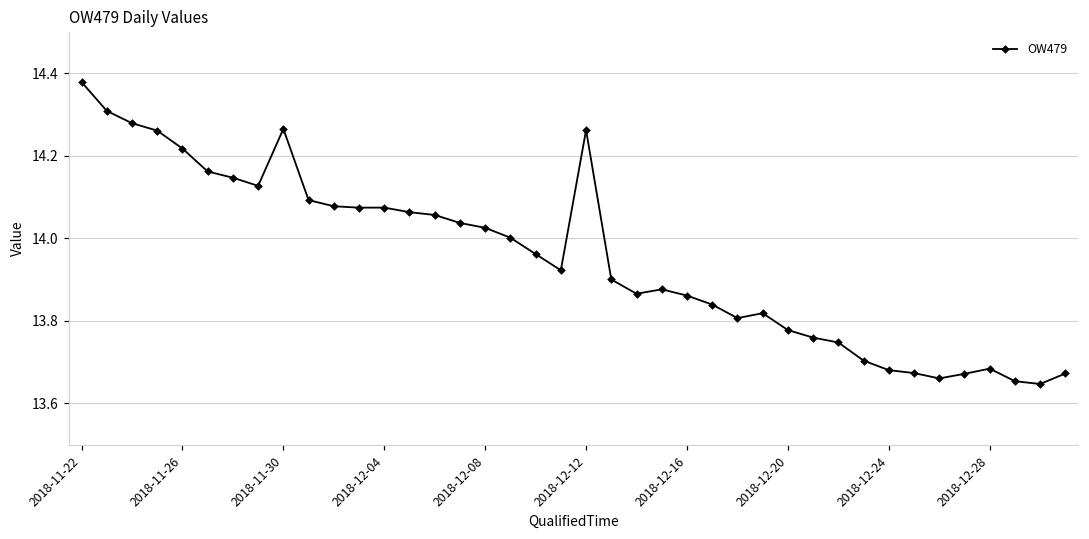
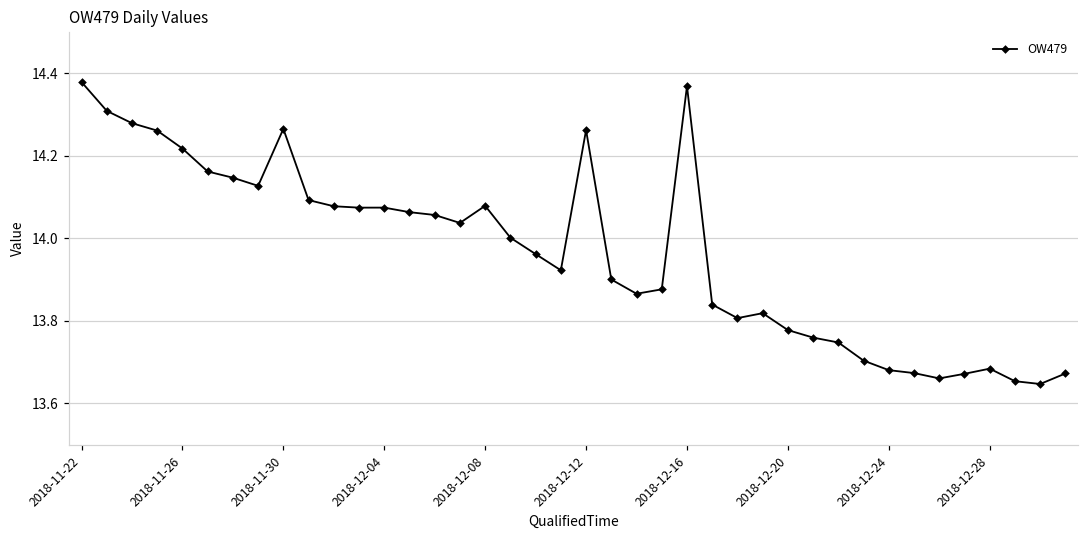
  {
    "2018-11-22": 14.38,
    "2018-11-26": 14.22,
    "2018-11-30": 14.27,
    "2018-12-04": 14.07,
-   "2018-12-08": 14.03,
+   "2018-12-08": 14.08,
    "2018-12-12": 14.26,
-   "2018-12-16": 13.86,
+   "2018-12-16": 14.37,
    "2018-12-20": 13.78,
    "2018-12-24": 13.68,
    "2018-12-28": 13.68
  }
